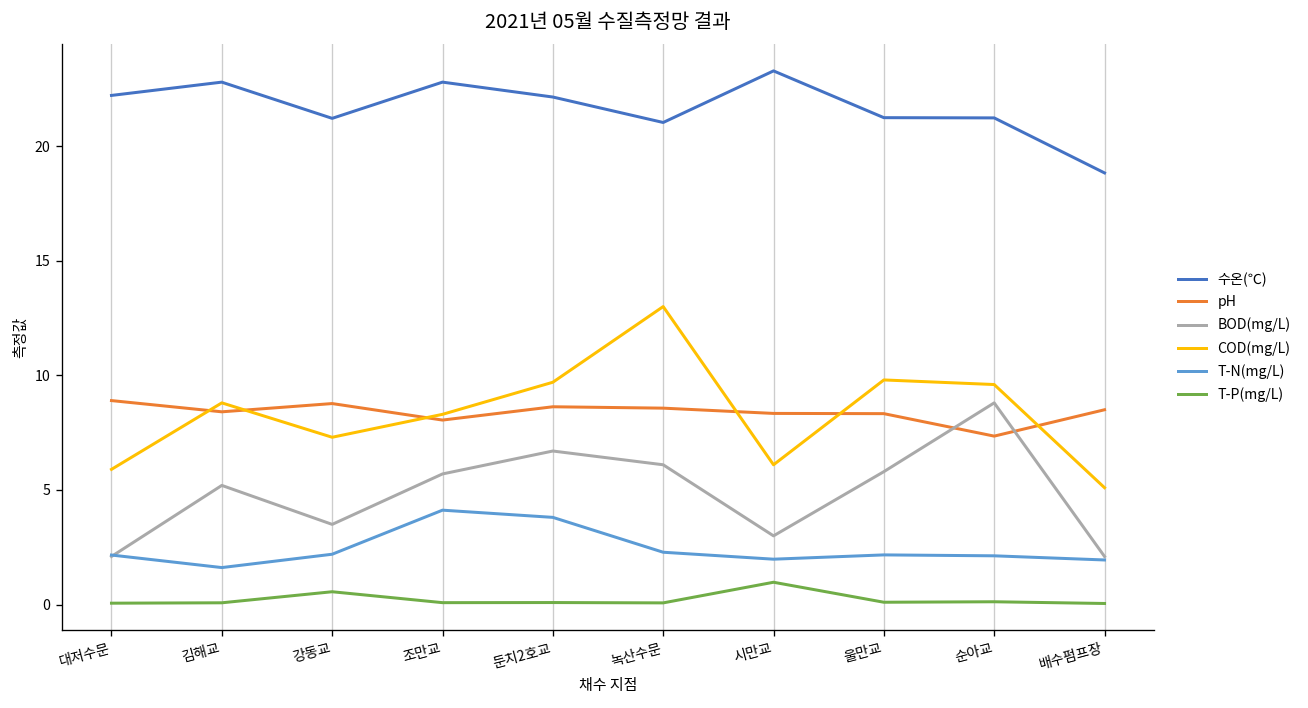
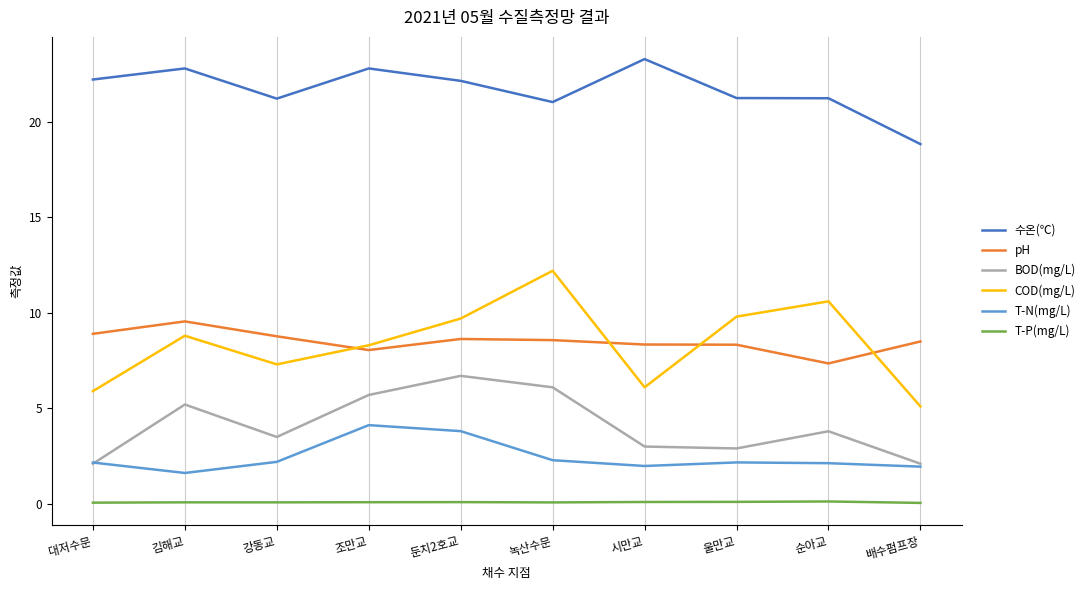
  {
    "pH": {
      "대저수문": 8.9,
-     "김해교": 8.4,
+     "김해교": 9.6,
      "강동교": 8.8,
      "조만교": 8.1,
      "둔치2호교": 8.6,
      "녹산수문": 8.6,
      "시만교": 8.3,
      "울만교": 8.3,
      "순아교": 7.4,
      "배수펌프장": 8.5
    },
    "BOD(mg/L)": {
      "김해교": 5.2,
      "강동교": 3.5,
      "조만교": 5.7,
      "둔치2호교": 6.7,
      "녹산수문": 6.1,
      "시만교": 3.0,
-     "울만교": 5.8,
-     "순아교": 8.8,
+     "울만교": 2.9,
+     "순아교": 3.8,
      "배수펌프장": 2.1
    },
    "COD(mg/L)": {
      "대저수문": 5.9,
      "김해교": 8.8,
      "강동교": 7.3,
      "조만교": 8.3,
      "둔치2호교": 9.7,
-     "녹산수문": 13.0,
+     "녹산수문": 12.2,
      "시만교": 6.1,
      "울만교": 9.8,
-     "순아교": 9.6,
+     "순아교": 10.6,
      "배수펌프장": 5.1
    },
    "T-P(mg/L)": {
      "대저수문": 0.1,
      "김해교": 0.1,
-     "강동교": 0.6,
+     "강동교": 0.1,
      "조만교": 0.1,
      "둔치2호교": 0.1,
      "녹산수문": 0.1,
-     "시만교": 1.0,
+     "시만교": 0.1,
      "울만교": 0.1,
      "순아교": 0.1,
      "배수펌프장": 0.1
    }
  }
